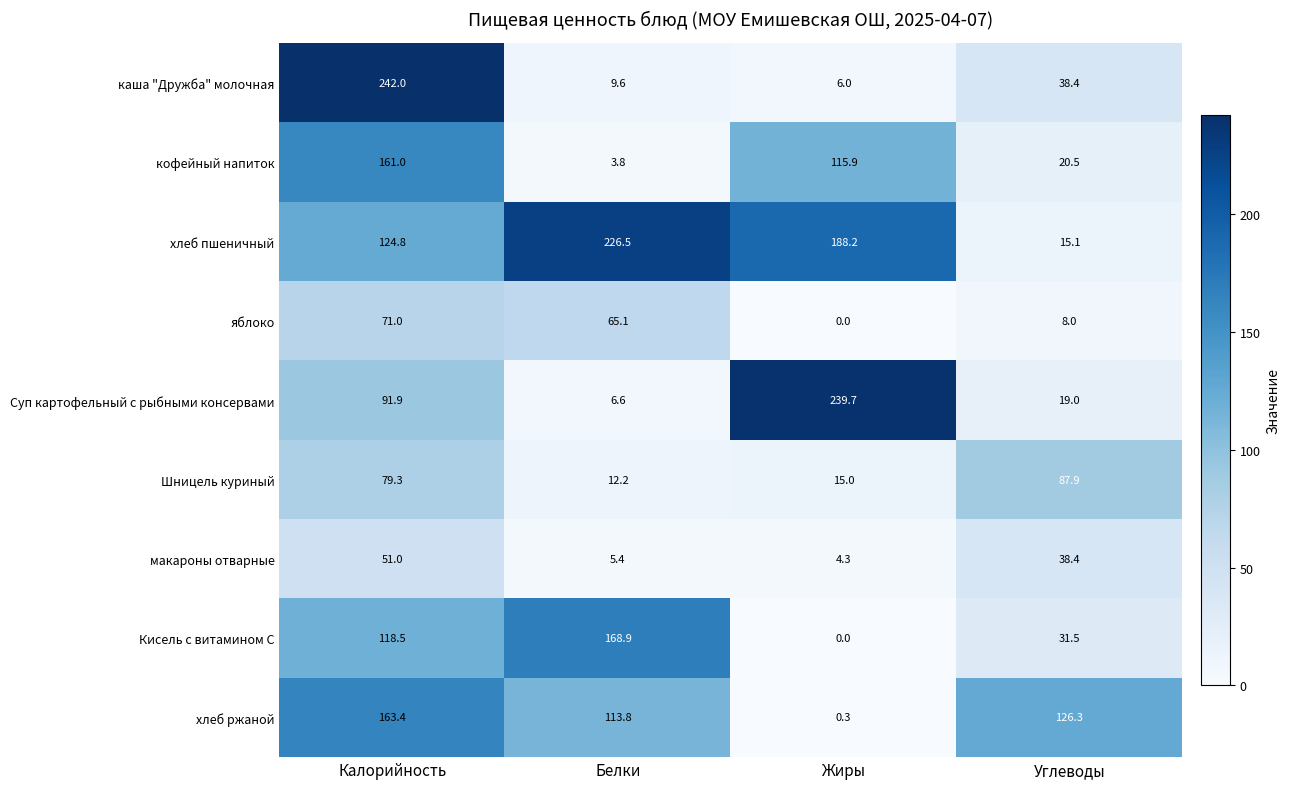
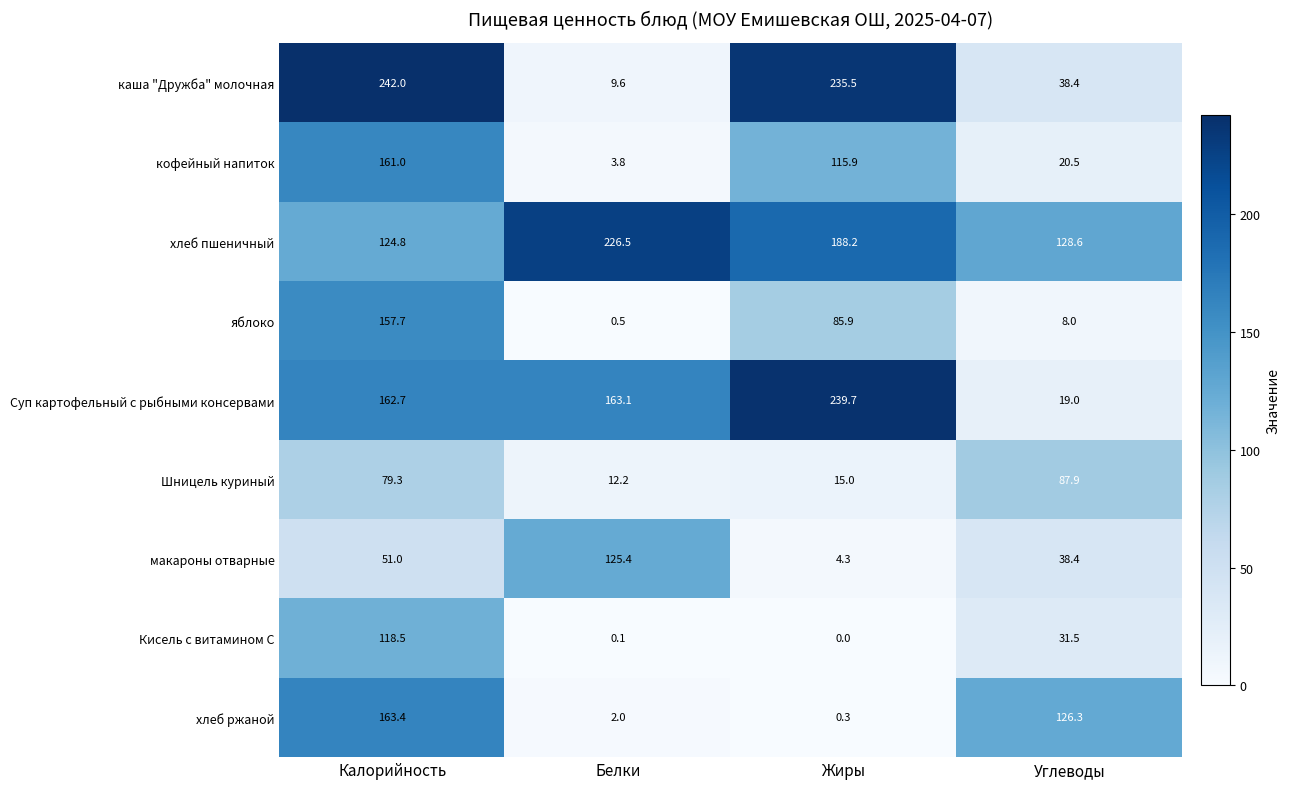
  {
    "каша \"Дружба\" молочная": {
      "Калорийность": 242.0,
      "Белки": 9.6,
-     "Жиры": 6.0,
+     "Жиры": 235.5,
      "Углеводы": 38.4
    },
    "кофейный напиток": {
      "Калорийность": 161.0,
      "Белки": 3.8,
      "Жиры": 115.9,
      "Углеводы": 20.5
    },
    "хлеб пшеничный": {
      "Калорийность": 124.8,
      "Белки": 226.5,
      "Жиры": 188.2,
-     "Углеводы": 15.1
+     "Углеводы": 128.6
    },
    "яблоко": {
-     "Калорийность": 71.0,
-     "Белки": 65.1,
-     "Жиры": 0.0,
+     "Калорийность": 157.7,
+     "Белки": 0.5,
+     "Жиры": 85.9,
      "Углеводы": 8.0
    },
    "Суп картофельный с рыбными консервами": {
-     "Калорийность": 91.9,
-     "Белки": 6.6,
+     "Калорийность": 162.7,
+     "Белки": 163.1,
      "Жиры": 239.7,
      "Углеводы": 19.0
    },
    "Шницель куриный": {
      "Калорийность": 79.3,
      "Белки": 12.2,
      "Жиры": 15.0,
      "Углеводы": 87.9
    },
    "макароны отварные": {
      "Калорийность": 51.0,
-     "Белки": 5.4,
+     "Белки": 125.4,
      "Жиры": 4.3,
      "Углеводы": 38.4
    },
    "Кисель с витамином С": {
      "Калорийность": 118.5,
-     "Белки": 168.9,
+     "Белки": 0.1,
      "Жиры": 0.0,
      "Углеводы": 31.5
    },
    "хлеб ржаной": {
      "Калорийность": 163.4,
-     "Белки": 113.8,
+     "Белки": 2.0,
      "Жиры": 0.3,
      "Углеводы": 126.3
    }
  }
